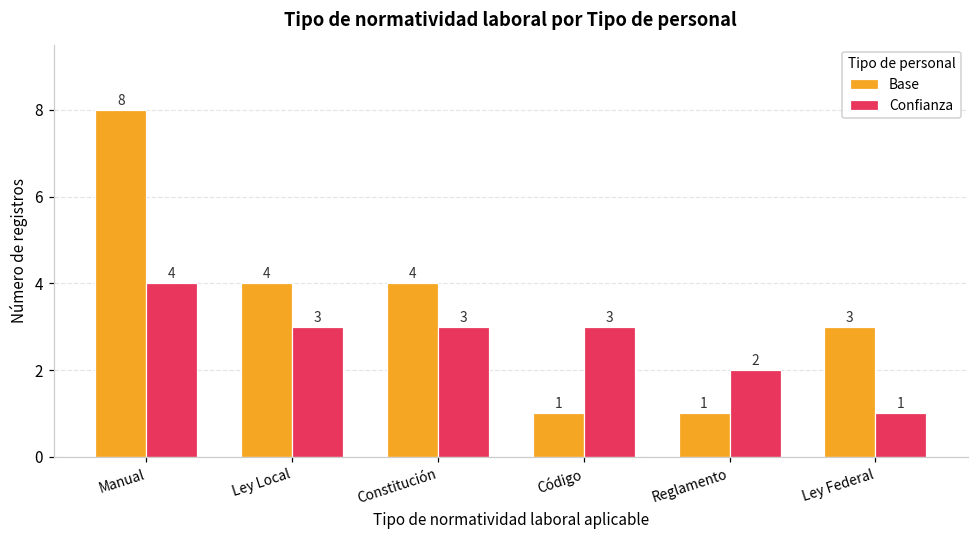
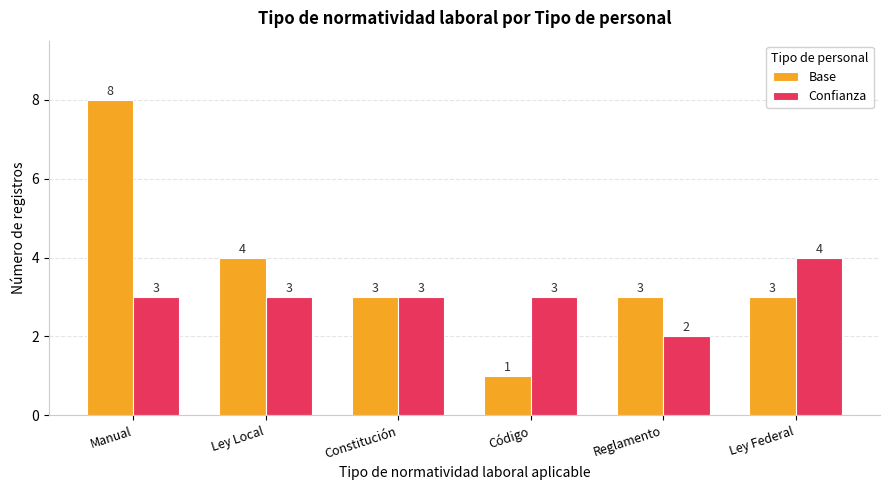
  {
    "Base": {
      "Manual": 8,
      "Ley Local": 4,
-     "Constitución": 4,
+     "Constitución": 3,
      "Código": 1,
-     "Reglamento": 1,
+     "Reglamento": 3,
      "Ley Federal": 3
    },
    "Confianza": {
-     "Manual": 4,
+     "Manual": 3,
      "Ley Local": 3,
      "Constitución": 3,
      "Código": 3,
      "Reglamento": 2,
-     "Ley Federal": 1
+     "Ley Federal": 4
    }
  }
